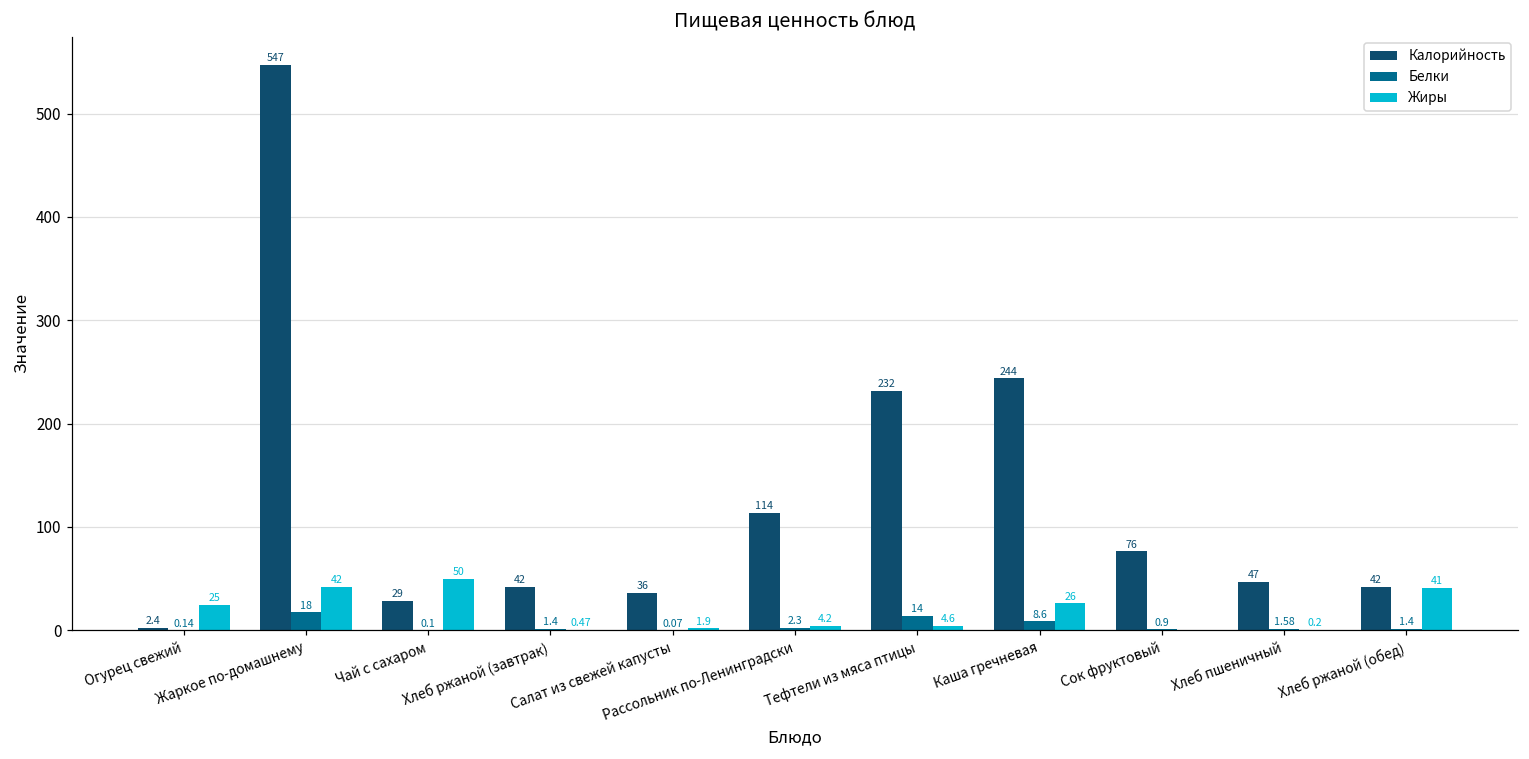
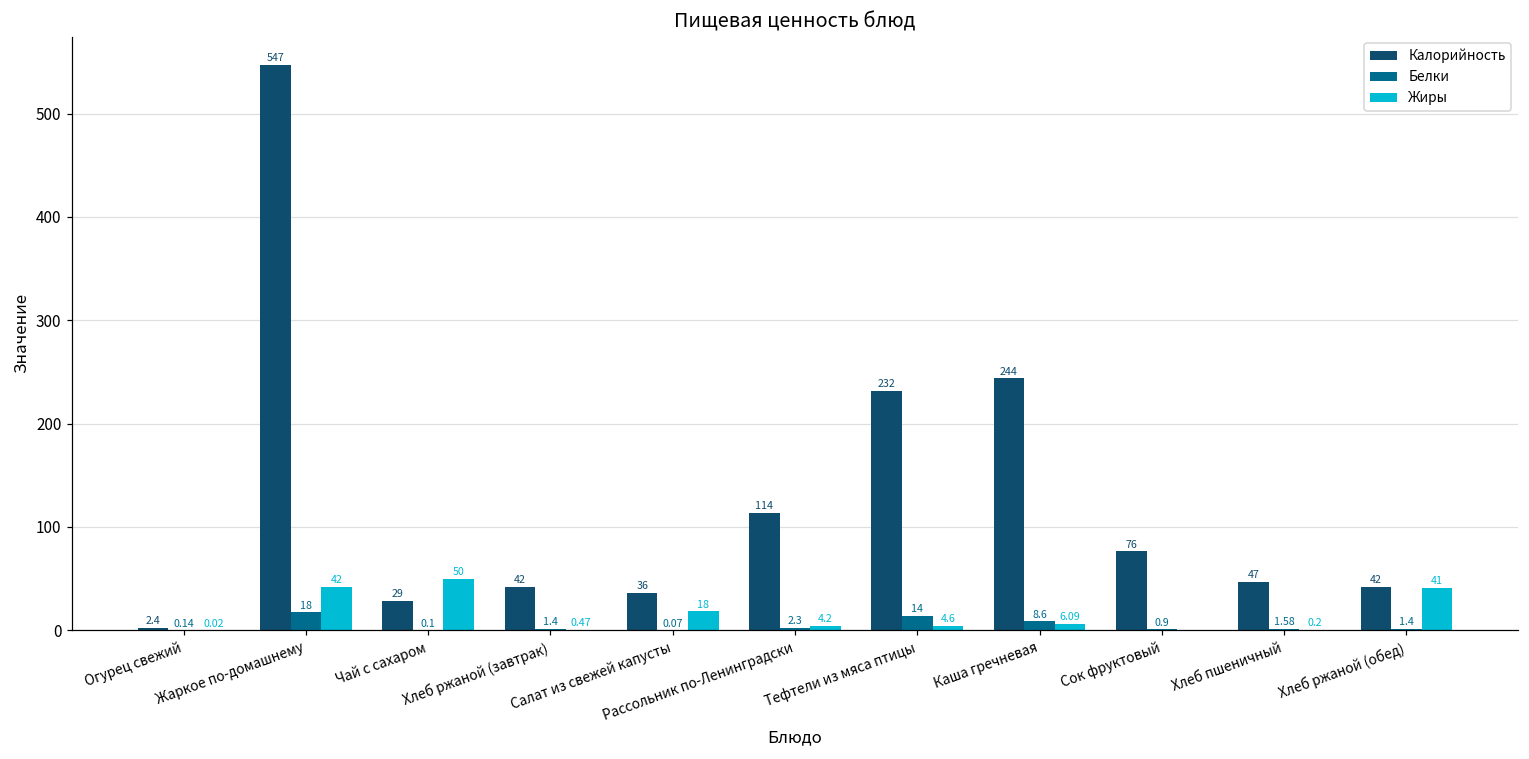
  {
    "Жиры": {
-     "Огурец свежий": 25,
+     "Огурец свежий": 0.02,
      "Жаркое по-домашнему": 42,
      "Чай с сахаром": 50,
      "Хлеб ржаной (завтрак)": 0.47,
-     "Салат из свежей капусты": 1.9,
+     "Салат из свежей капусты": 18,
      "Рассольник по-Ленинградски": 4.2,
      "Тефтели из мяса птицы": 4.6,
-     "Каша гречневая": 26,
+     "Каша гречневая": 6.09,
      "Хлеб пшеничный": 0.2,
      "Хлеб ржаной (обед)": 41
    }
  }
